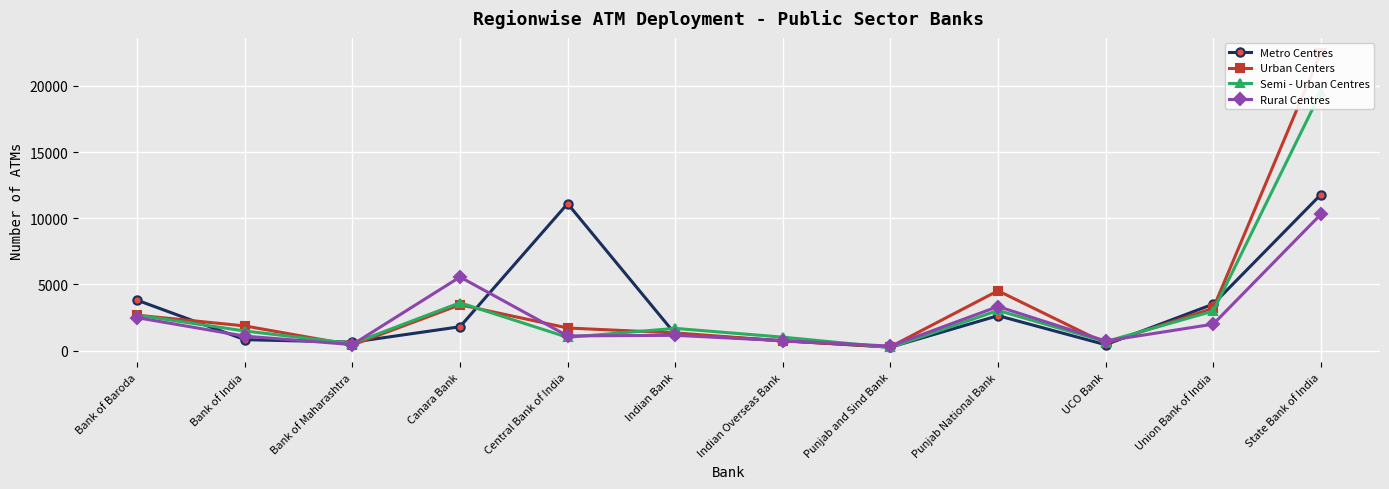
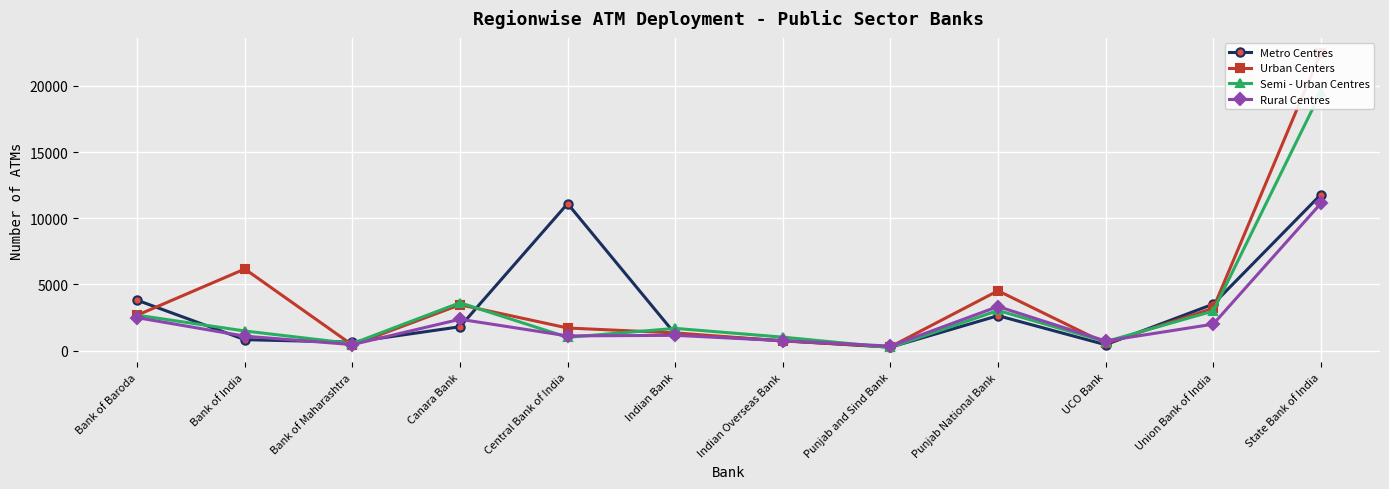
  {
    "Metro Centres": {
      "Bank of Baroda": 3800,
      "Bank of India": 800,
      "Canara Bank": 1800,
      "Central Bank of India": 11100,
      "Punjab National Bank": 2600,
      "Union Bank of India": 3500,
      "State Bank of India": 11800
    },
    "Urban Centers": {
-     "Bank of India": 1900,
+     "Bank of India": 6200,
      "Central Bank of India": 1700,
      "Punjab National Bank": 4500,
      "Union Bank of India": 3200
    },
    "Semi - Urban Centres": {
      "Bank of India": 1500,
      "Indian Bank": 1700,
      "Indian Overseas Bank": 1000,
      "Punjab National Bank": 3000,
      "Union Bank of India": 3000
    },
    "Rural Centres": {
      "Bank of India": 1100,
-     "Canara Bank": 5600,
+     "Canara Bank": 2400,
      "Punjab National Bank": 3300,
      "Union Bank of India": 2000,
-     "State Bank of India": 10300
+     "State Bank of India": 11100
    }
  }
